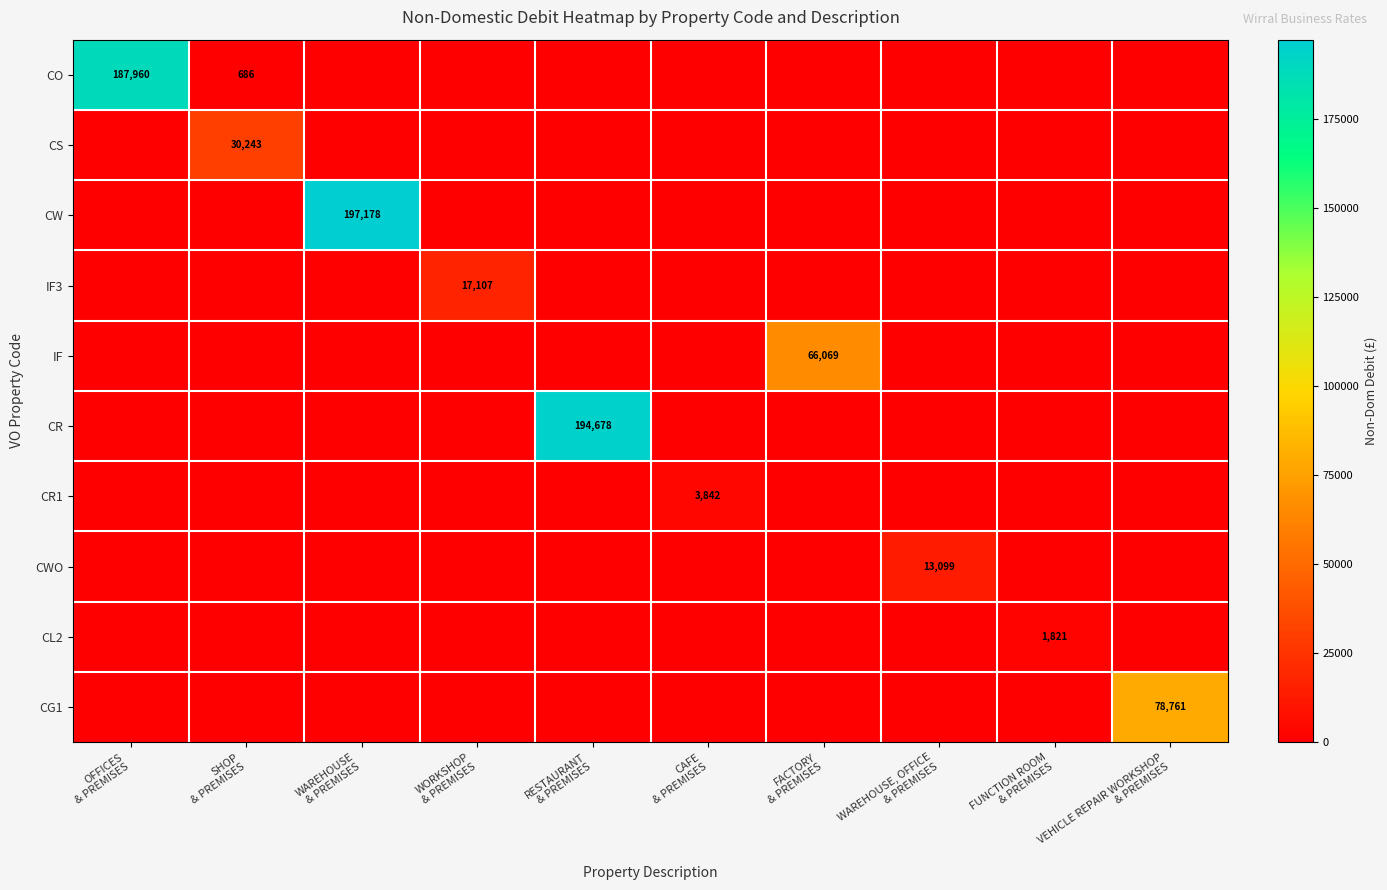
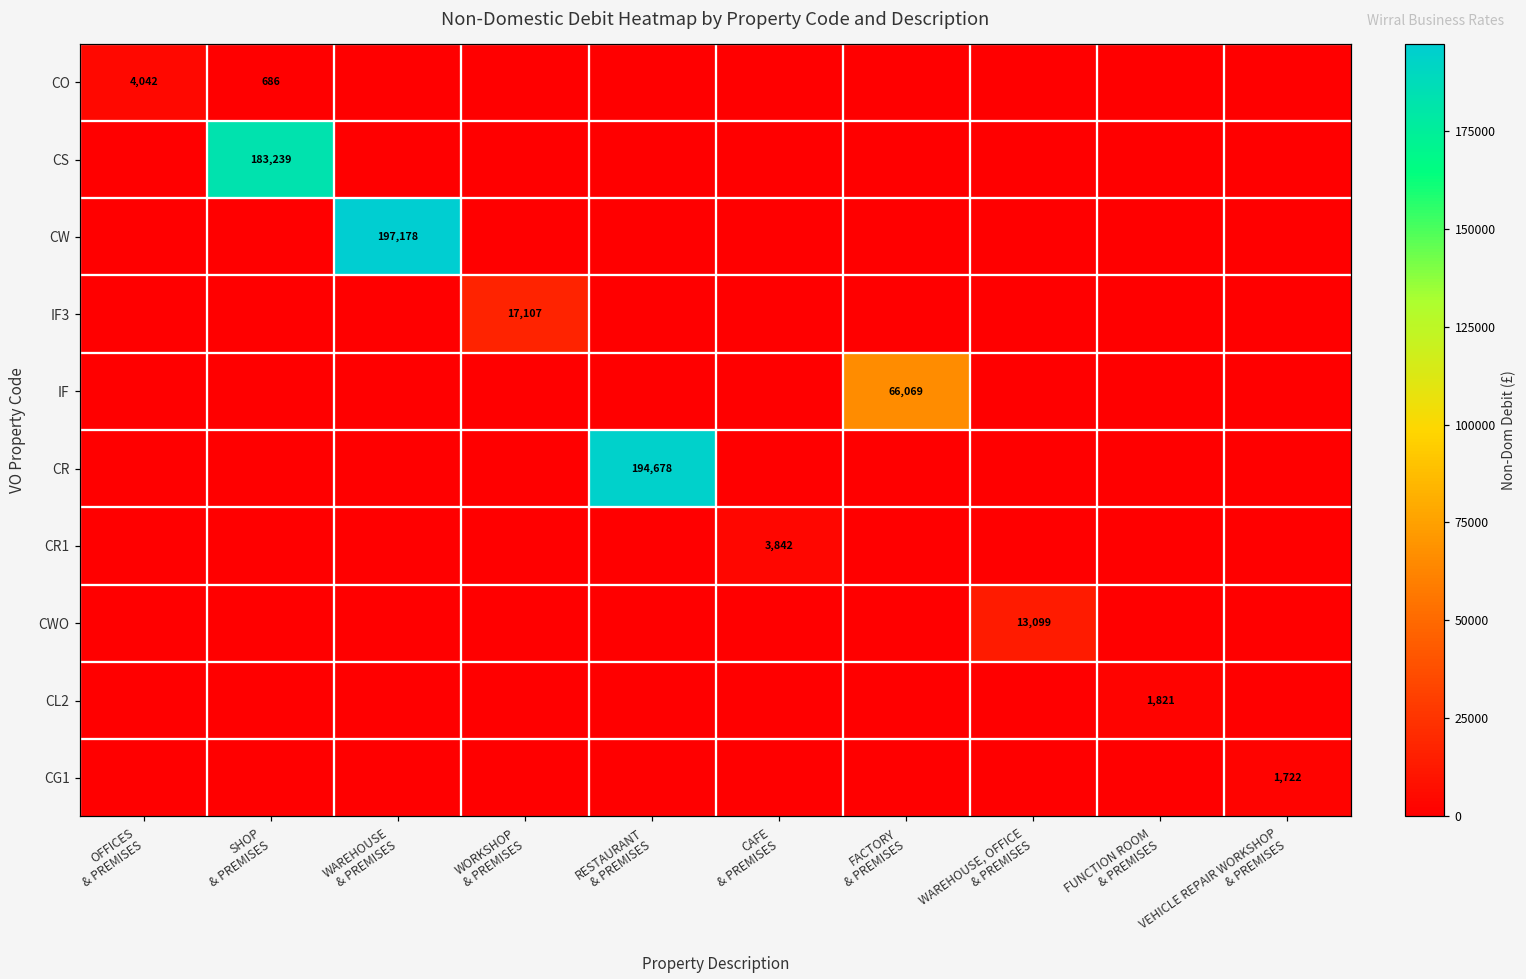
  {
    "CO": {
-     "OFFICES & PREMISES": "187,960",
+     "OFFICES & PREMISES": "4,042",
      "SHOP & PREMISES": "686"
    },
    "CS": {
-     "SHOP & PREMISES": "30,243"
+     "SHOP & PREMISES": "183,239"
    },
    "CW": {
      "WAREHOUSE & PREMISES": "197,178"
    },
    "IF3": {
      "WORKSHOP & PREMISES": "17,107"
    },
    "IF": {
      "FACTORY & PREMISES": "66,069"
    },
    "CR": {
      "RESTAURANT & PREMISES": "194,678"
    },
    "CR1": {
      "CAFE & PREMISES": "3,842"
    },
    "CWO": {
      "WAREHOUSE, OFFICE & PREMISES": "13,099"
    },
    "CL2": {
      "FUNCTION ROOM & PREMISES": "1,821"
    },
    "CG1": {
-     "VEHICLE REPAIR WORKSHOP & PREMISES": "78,761"
+     "VEHICLE REPAIR WORKSHOP & PREMISES": "1,722"
    }
  }
